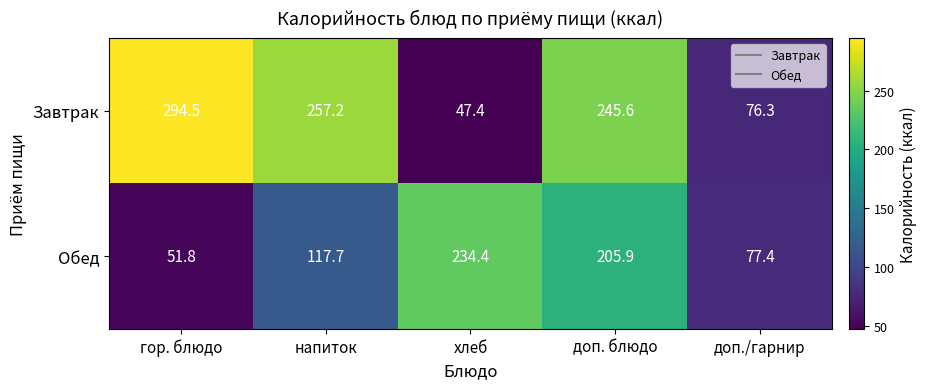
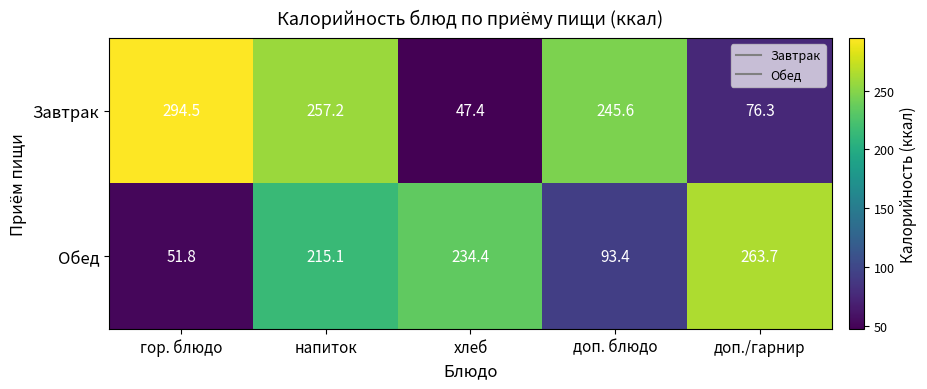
  {
    "Завтрак": {
      "гор. блюдо": 294.5,
      "напиток": 257.2,
      "хлеб": 47.4,
      "доп. блюдо": 245.6,
      "доп./гарнир": 76.3
    },
    "Обед": {
      "гор. блюдо": 51.8,
-     "напиток": 117.7,
+     "напиток": 215.1,
      "хлеб": 234.4,
-     "доп. блюдо": 205.9,
-     "доп./гарнир": 77.4
+     "доп. блюдо": 93.4,
+     "доп./гарнир": 263.7
    }
  }
